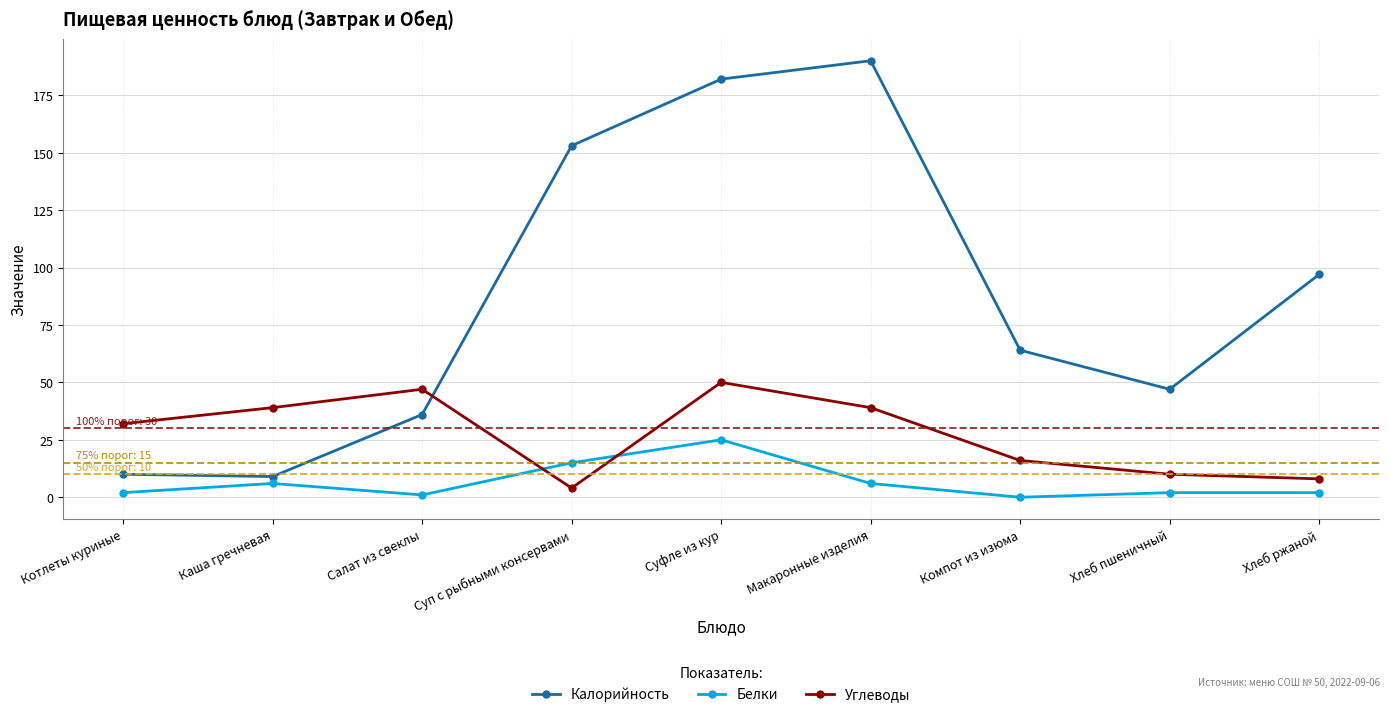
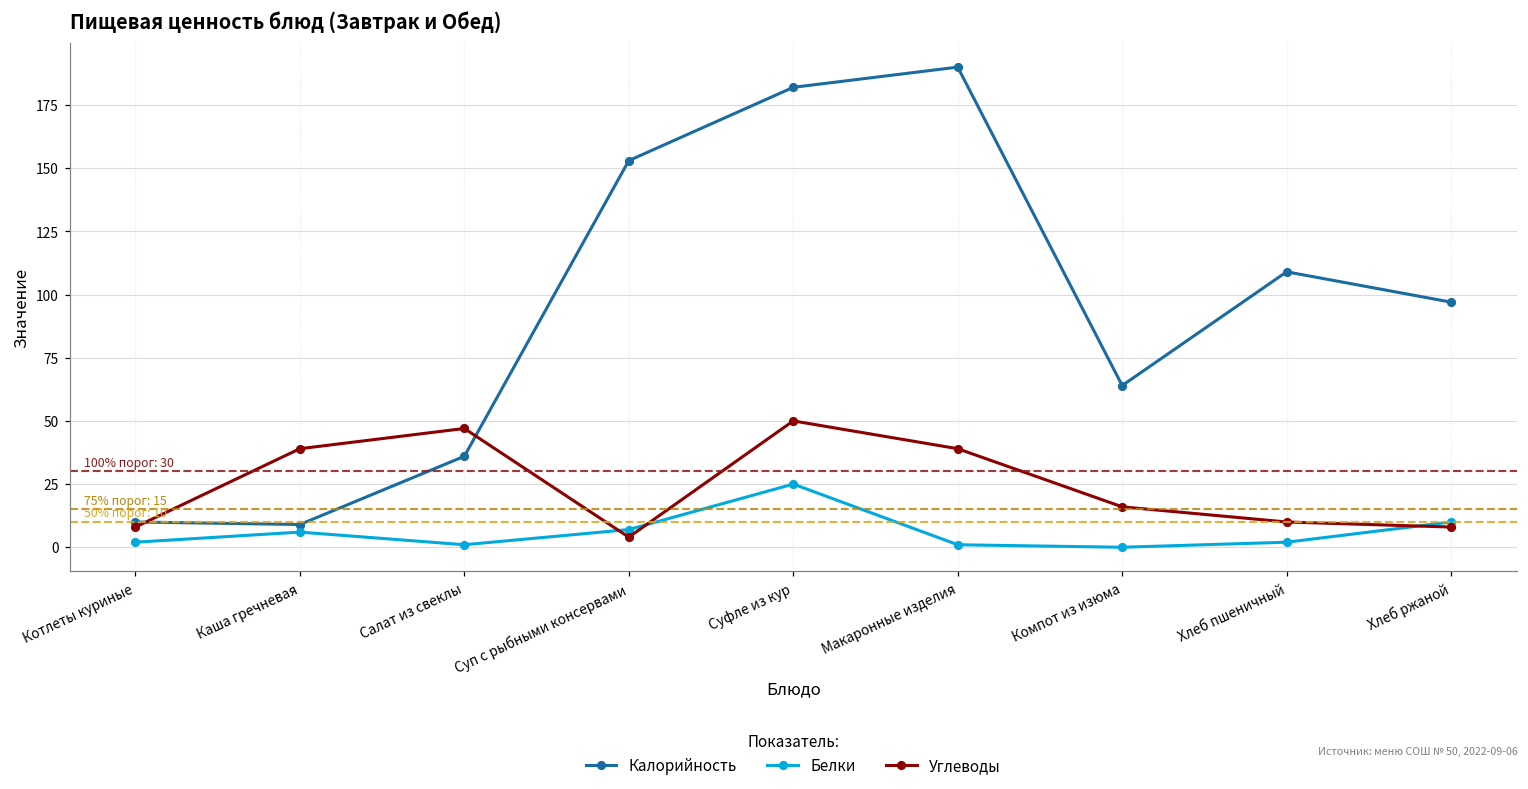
  {
    "Калорийность": {
      "Каша гречневая": 9,
      "Салат из свеклы": 36,
      "Суп с рыбными консервами": 153,
      "Суфле из кур": 182,
      "Макаронные изделия": 190,
      "Компот из изюма": 64,
-     "Хлеб пшеничный": 47,
+     "Хлеб пшеничный": 109,
      "Хлеб ржаной": 97
    },
    "Белки": {
      "Котлеты куриные": 2,
      "Каша гречневая": 6,
      "Салат из свеклы": 1,
-     "Суп с рыбными консервами": 15,
+     "Суп с рыбными консервами": 7,
      "Суфле из кур": 25,
-     "Макаронные изделия": 6,
+     "Макаронные изделия": 1,
      "Компот из изюма": 0,
      "Хлеб пшеничный": 2,
-     "Хлеб ржаной": 2
+     "Хлеб ржаной": 10
    },
    "Углеводы": {
-     "Котлеты куриные": 32,
+     "Котлеты куриные": 8,
      "Каша гречневая": 39,
      "Салат из свеклы": 47,
      "Суп с рыбными консервами": 4,
      "Суфле из кур": 50,
      "Макаронные изделия": 39,
      "Компот из изюма": 16,
      "Хлеб пшеничный": 10,
      "Хлеб ржаной": 8
    }
  }
